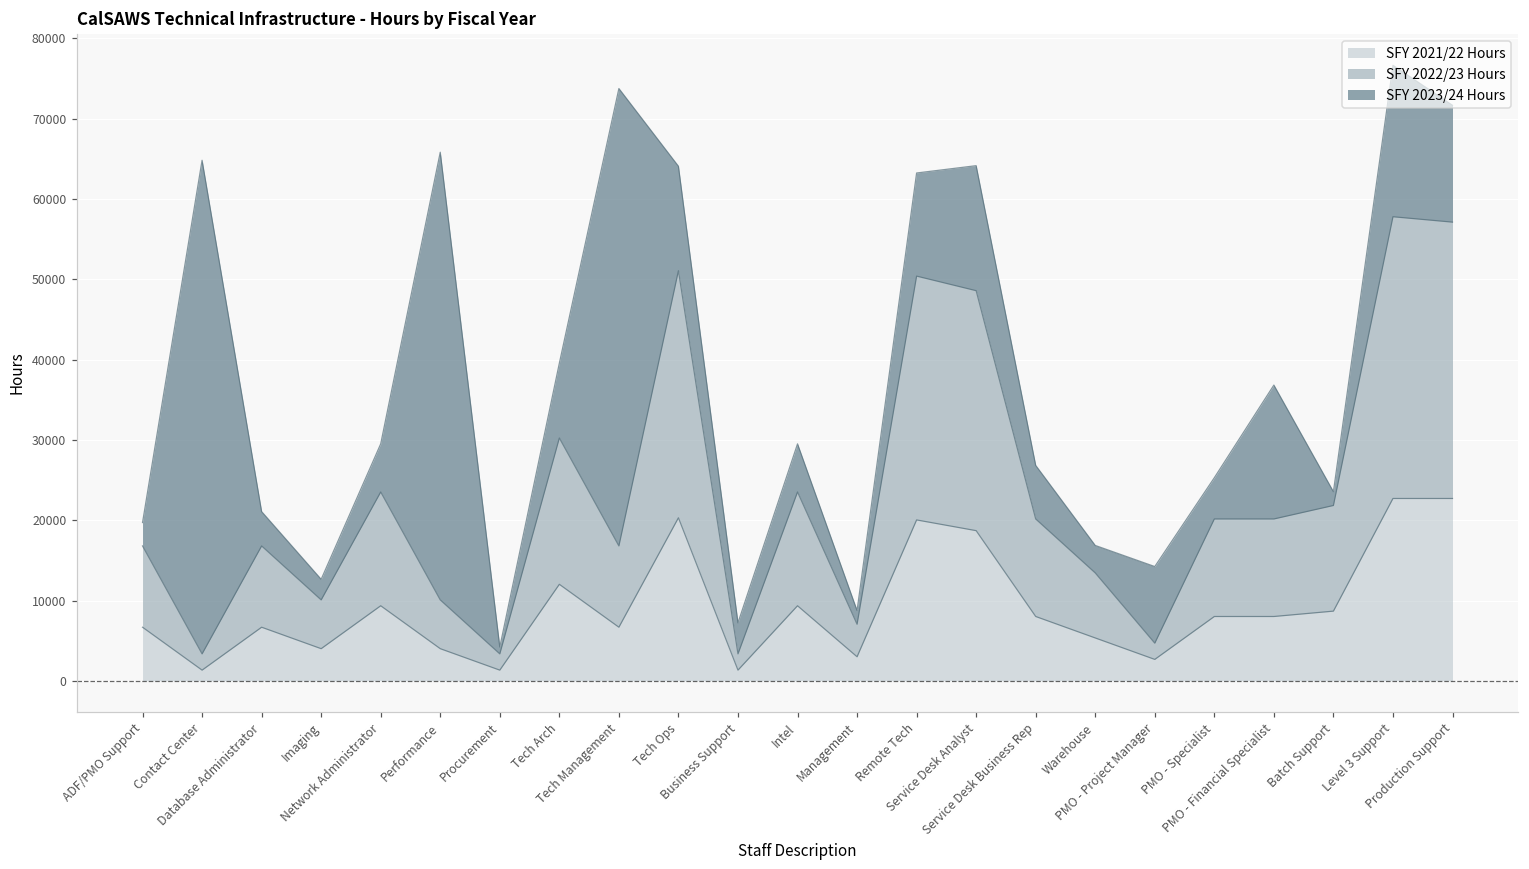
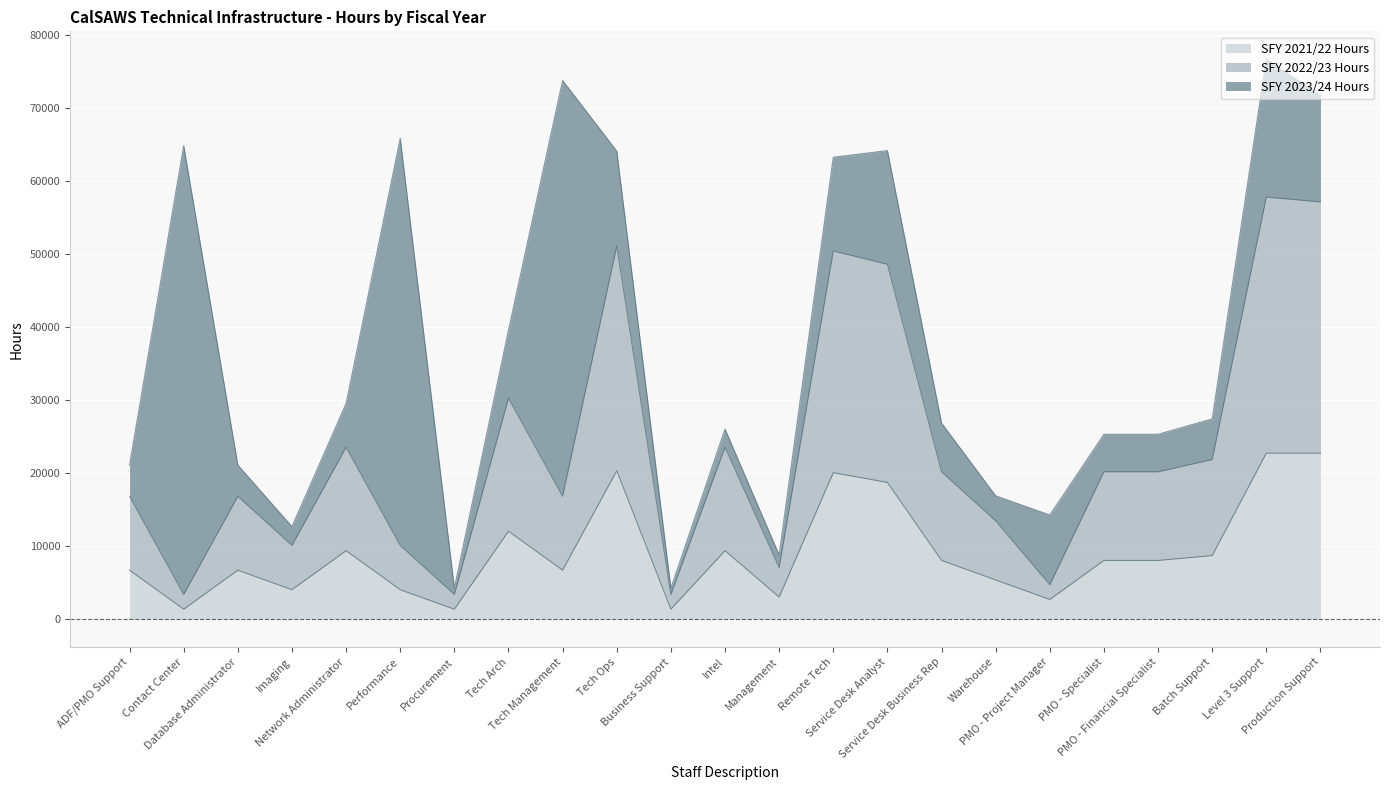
  {
    "SFY 2023/24 Hours": {
-     "ADF/PMO Support": 3000,
+     "ADF/PMO Support": 4000,
      "Contact Center": 61000,
      "Database Administrator": 4000,
      "Imaging": 3000,
      "Network Administrator": 6000,
      "Performance": 56000,
      "Procurement": 1000,
      "Tech Arch": 9000,
      "Tech Management": 57000,
      "Tech Ops": 13000,
-     "Business Support": 4000,
-     "Intel": 6000,
+     "Business Support": 1000,
+     "Intel": 2000,
      "Management": 2000,
      "Remote Tech": 13000,
      "Service Desk Analyst": 16000,
      "Service Desk Business Rep": 7000,
      "Warehouse": 3000,
      "PMO - Project Manager": 10000,
      "PMO - Specialist": 5000,
-     "PMO - Financial Specialist": 17000,
-     "Batch Support": 2000
+     "PMO - Financial Specialist": 5000,
+     "Batch Support": 6000
    }
  }
